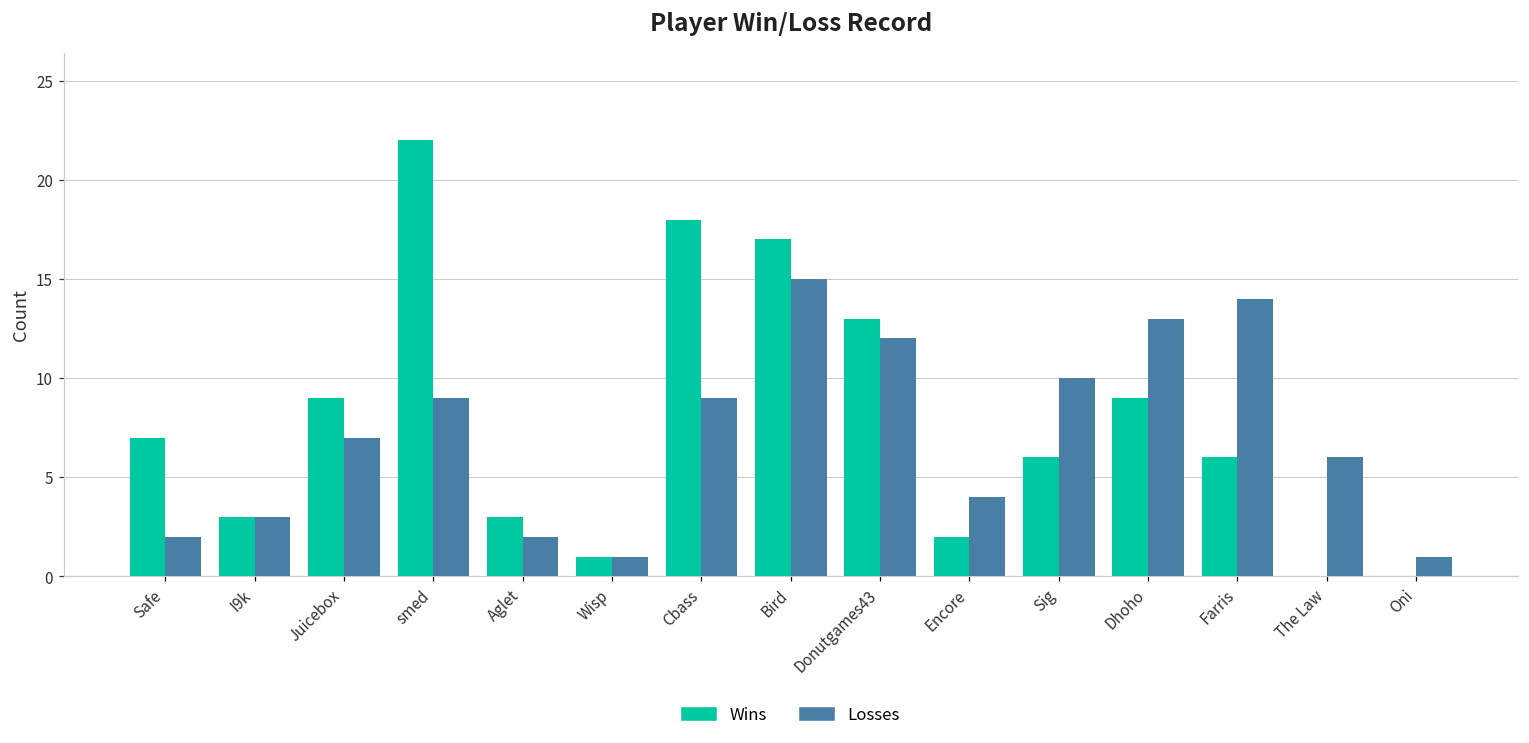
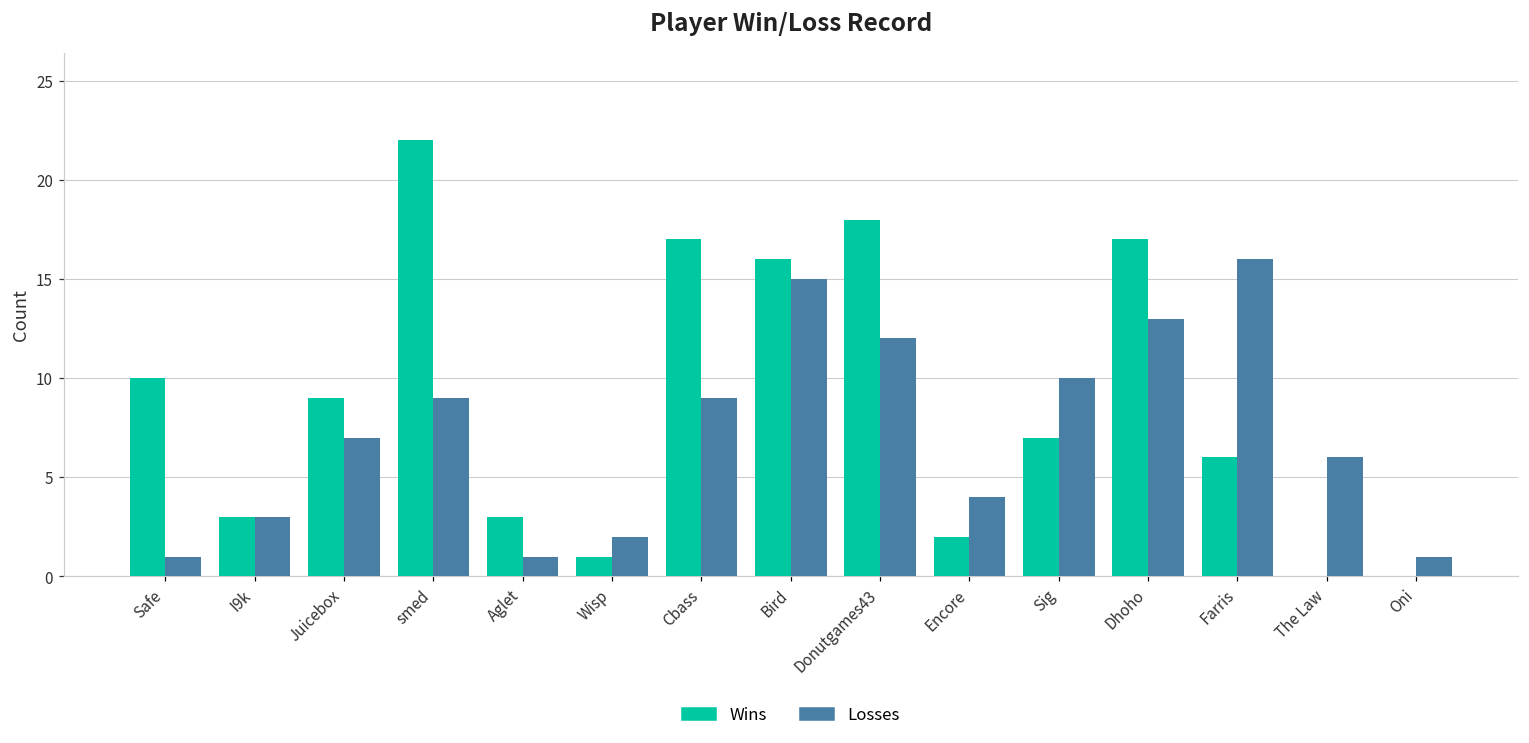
  {
    "Wins": {
-     "Safe": 7,
+     "Safe": 10,
      "I9k": 3,
      "Juicebox": 9,
      "smed": 22,
      "Aglet": 3,
      "Wisp": 1,
-     "Cbass": 18,
-     "Bird": 17,
-     "Donutgames43": 13,
+     "Cbass": 17,
+     "Bird": 16,
+     "Donutgames43": 18,
      "Encore": 2,
-     "Sig": 6,
-     "Dhoho": 9,
+     "Sig": 7,
+     "Dhoho": 17,
      "Farris": 6,
      "The Law": 0,
      "Oni": 0
    },
    "Losses": {
-     "Safe": 2,
+     "Safe": 1,
      "I9k": 3,
      "Juicebox": 7,
      "smed": 9,
-     "Aglet": 2,
-     "Wisp": 1,
+     "Aglet": 1,
+     "Wisp": 2,
      "Cbass": 9,
      "Bird": 15,
      "Donutgames43": 12,
      "Encore": 4,
      "Sig": 10,
      "Dhoho": 13,
-     "Farris": 14,
+     "Farris": 16,
      "The Law": 6,
      "Oni": 1
    }
  }
